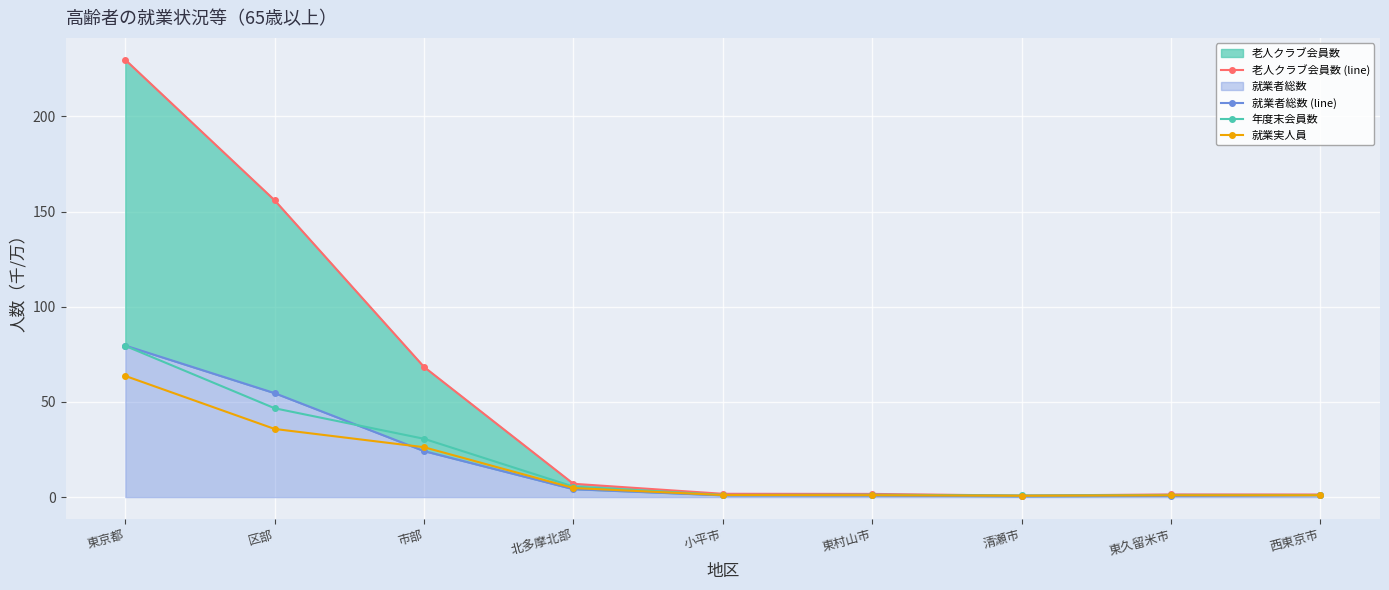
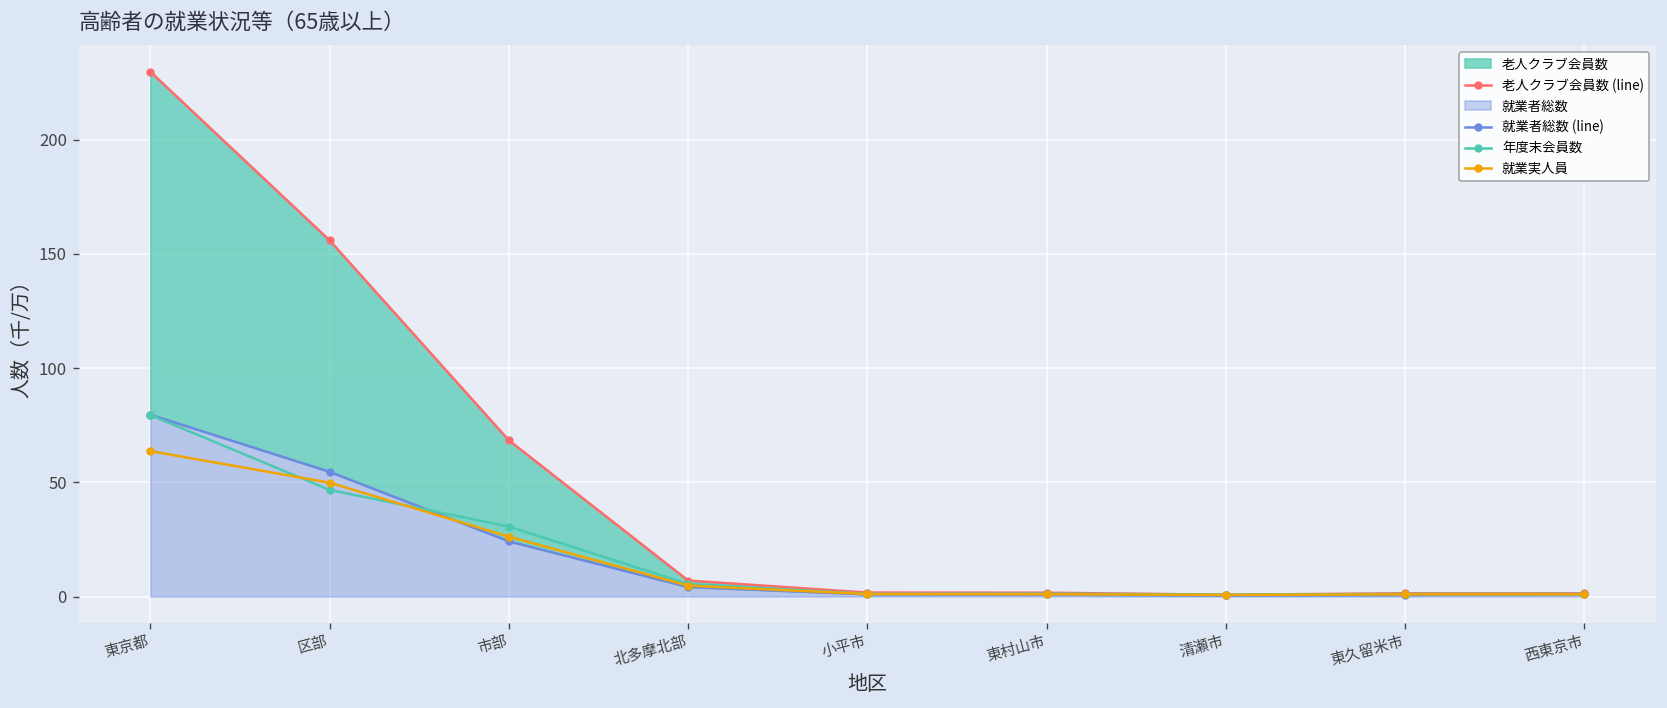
  {
    "就業者総数": {
      "区部": 55,
      "市部": 24
    },
    "就業実人員": {
      "東京都": 64,
-     "区部": 36,
+     "区部": 50,
      "市部": 26
    }
  }
